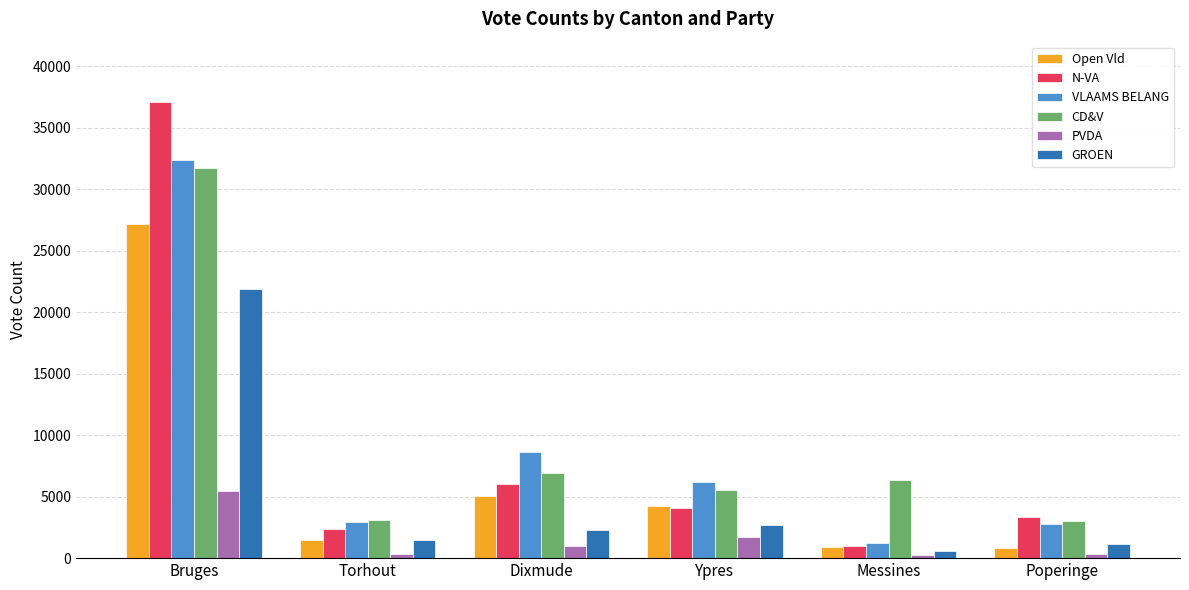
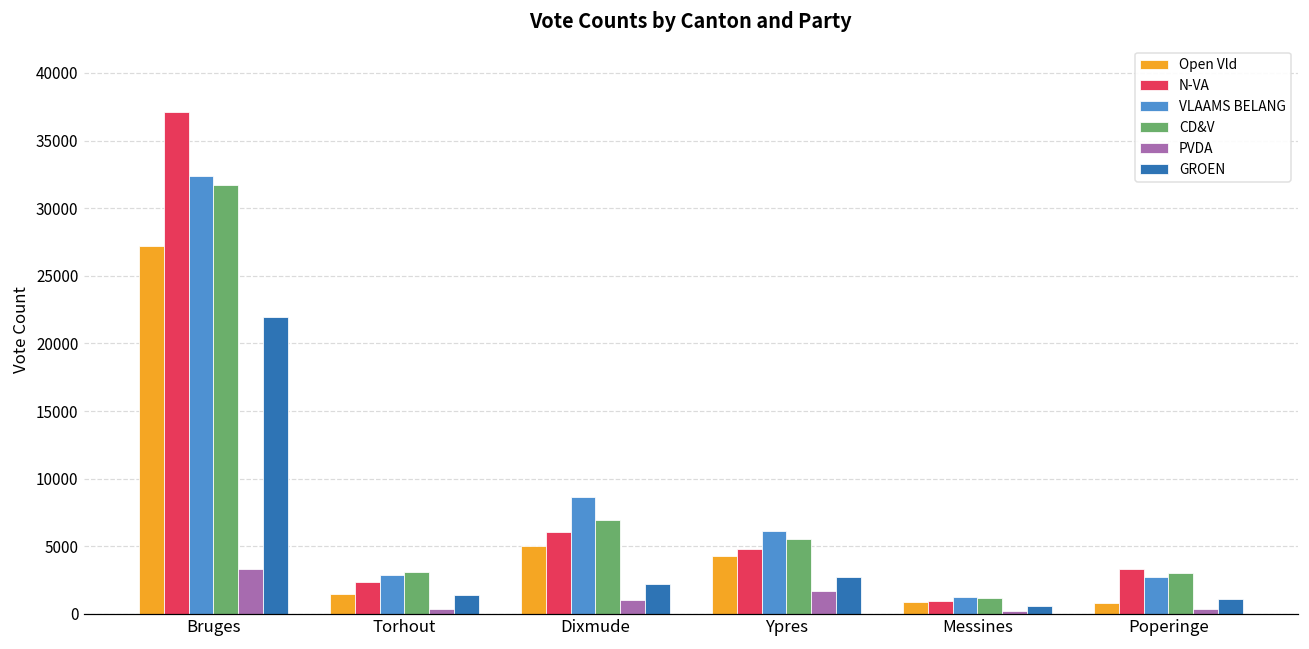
  {
    "Open Vld": {
      "Bruges": 27200,
      "Torhout": 1500,
      "Dixmude": 5000,
      "Ypres": 4300,
      "Messines": 900,
      "Poperinge": 800
    },
    "N-VA": {
      "Bruges": 37100,
      "Torhout": 2400,
      "Dixmude": 6000,
-     "Ypres": 4100,
+     "Ypres": 4800,
      "Messines": 1000,
      "Poperinge": 3300
    },
    "CD&V": {
      "Bruges": 31700,
      "Torhout": 3100,
      "Dixmude": 6900,
      "Ypres": 5600,
-     "Messines": 6400,
+     "Messines": 1200,
      "Poperinge": 3000
    },
    "PVDA": {
-     "Bruges": 5500,
+     "Bruges": 3300,
      "Torhout": 400,
      "Dixmude": 1000,
      "Ypres": 1700,
      "Messines": 200,
      "Poperinge": 400
    }
  }
